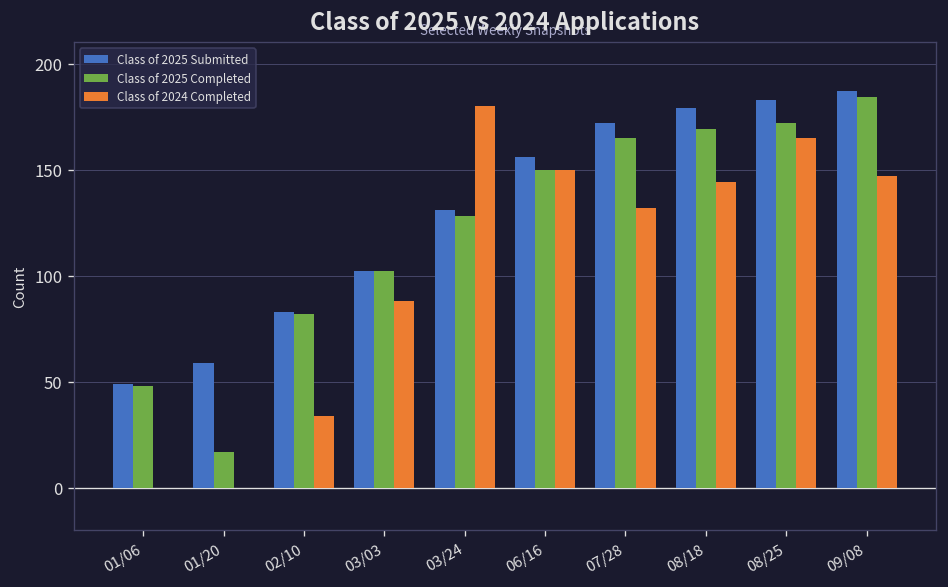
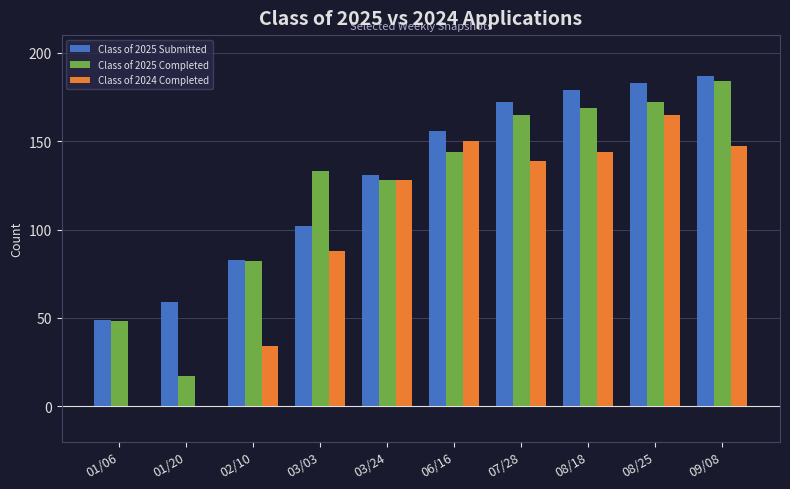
  {
    "Class of 2025 Submitted": {
      "01/06": 49,
      "01/20": 59,
      "02/10": 83,
      "03/03": 102,
      "03/24": 131,
      "06/16": 156,
      "07/28": 172,
      "08/18": 179,
      "08/25": 183,
      "09/08": 187
    },
    "Class of 2025 Completed": {
      "01/06": 48,
      "01/20": 17,
      "02/10": 82,
-     "03/03": 102,
+     "03/03": 133,
      "03/24": 128,
-     "06/16": 150,
+     "06/16": 144,
      "07/28": 165,
      "08/18": 169,
      "08/25": 172,
      "09/08": 184
    },
    "Class of 2024 Completed": {
      "01/06": 0,
      "01/20": 0,
      "02/10": 34,
      "03/03": 88,
-     "03/24": 180,
+     "03/24": 128,
      "06/16": 150,
-     "07/28": 132,
+     "07/28": 139,
      "08/18": 144,
      "08/25": 165,
      "09/08": 147
    }
  }
